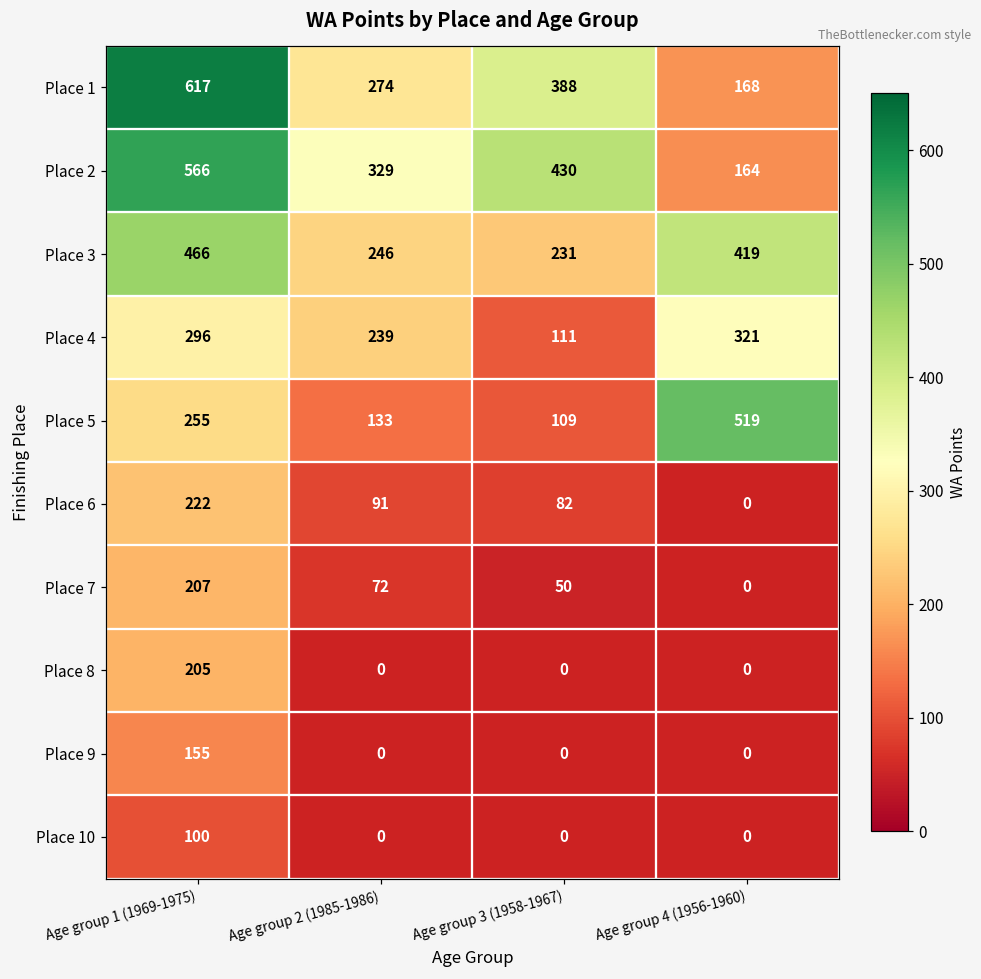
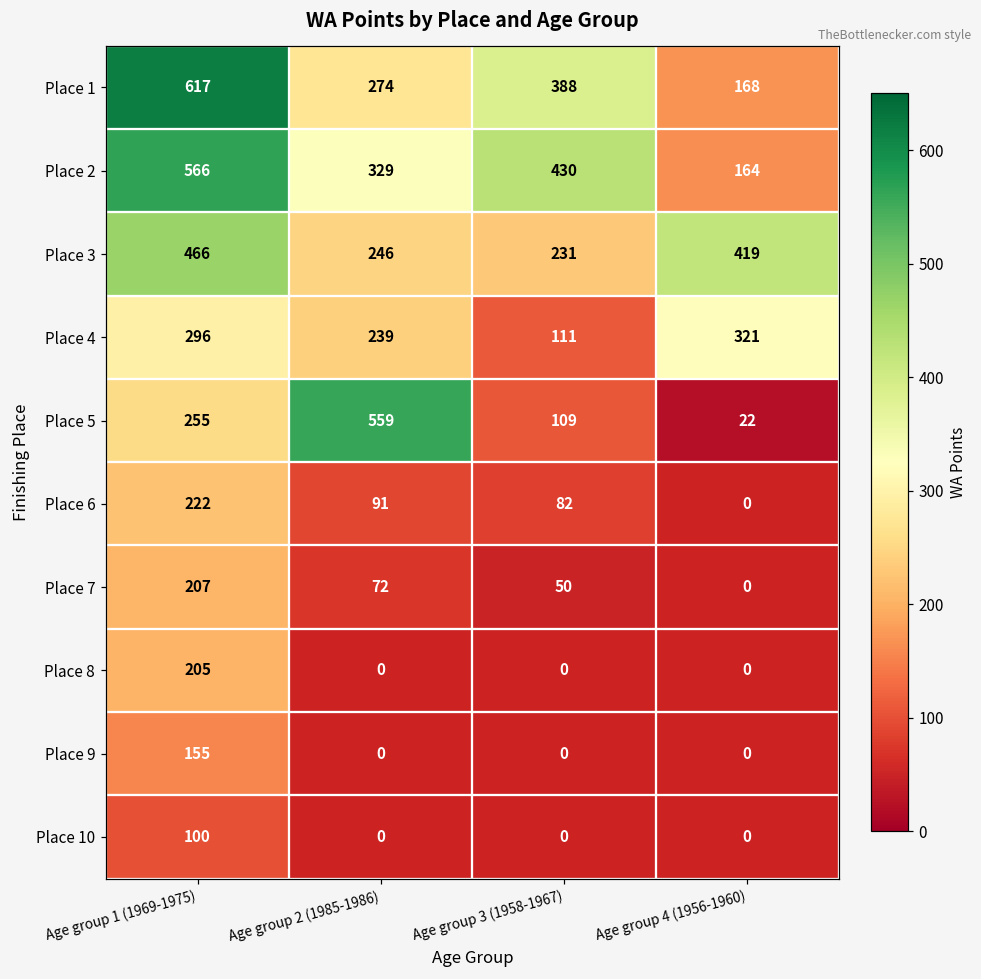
  {
    "Place 1": {
      "Age group 1 (1969-1975)": 617,
      "Age group 2 (1985-1986)": 274,
      "Age group 3 (1958-1967)": 388,
      "Age group 4 (1956-1960)": 168
    },
    "Place 2": {
      "Age group 1 (1969-1975)": 566,
      "Age group 2 (1985-1986)": 329,
      "Age group 3 (1958-1967)": 430,
      "Age group 4 (1956-1960)": 164
    },
    "Place 3": {
      "Age group 1 (1969-1975)": 466,
      "Age group 2 (1985-1986)": 246,
      "Age group 3 (1958-1967)": 231,
      "Age group 4 (1956-1960)": 419
    },
    "Place 4": {
      "Age group 1 (1969-1975)": 296,
      "Age group 2 (1985-1986)": 239,
      "Age group 3 (1958-1967)": 111,
      "Age group 4 (1956-1960)": 321
    },
    "Place 5": {
      "Age group 1 (1969-1975)": 255,
-     "Age group 2 (1985-1986)": 133,
+     "Age group 2 (1985-1986)": 559,
      "Age group 3 (1958-1967)": 109,
-     "Age group 4 (1956-1960)": 519
+     "Age group 4 (1956-1960)": 22
    },
    "Place 6": {
      "Age group 1 (1969-1975)": 222,
      "Age group 2 (1985-1986)": 91,
      "Age group 3 (1958-1967)": 82
    },
    "Place 7": {
      "Age group 1 (1969-1975)": 207,
      "Age group 2 (1985-1986)": 72,
      "Age group 3 (1958-1967)": 50
    },
    "Place 8": {
      "Age group 1 (1969-1975)": 205
    },
    "Place 9": {
      "Age group 1 (1969-1975)": 155
    },
    "Place 10": {
      "Age group 1 (1969-1975)": 100
    }
  }
